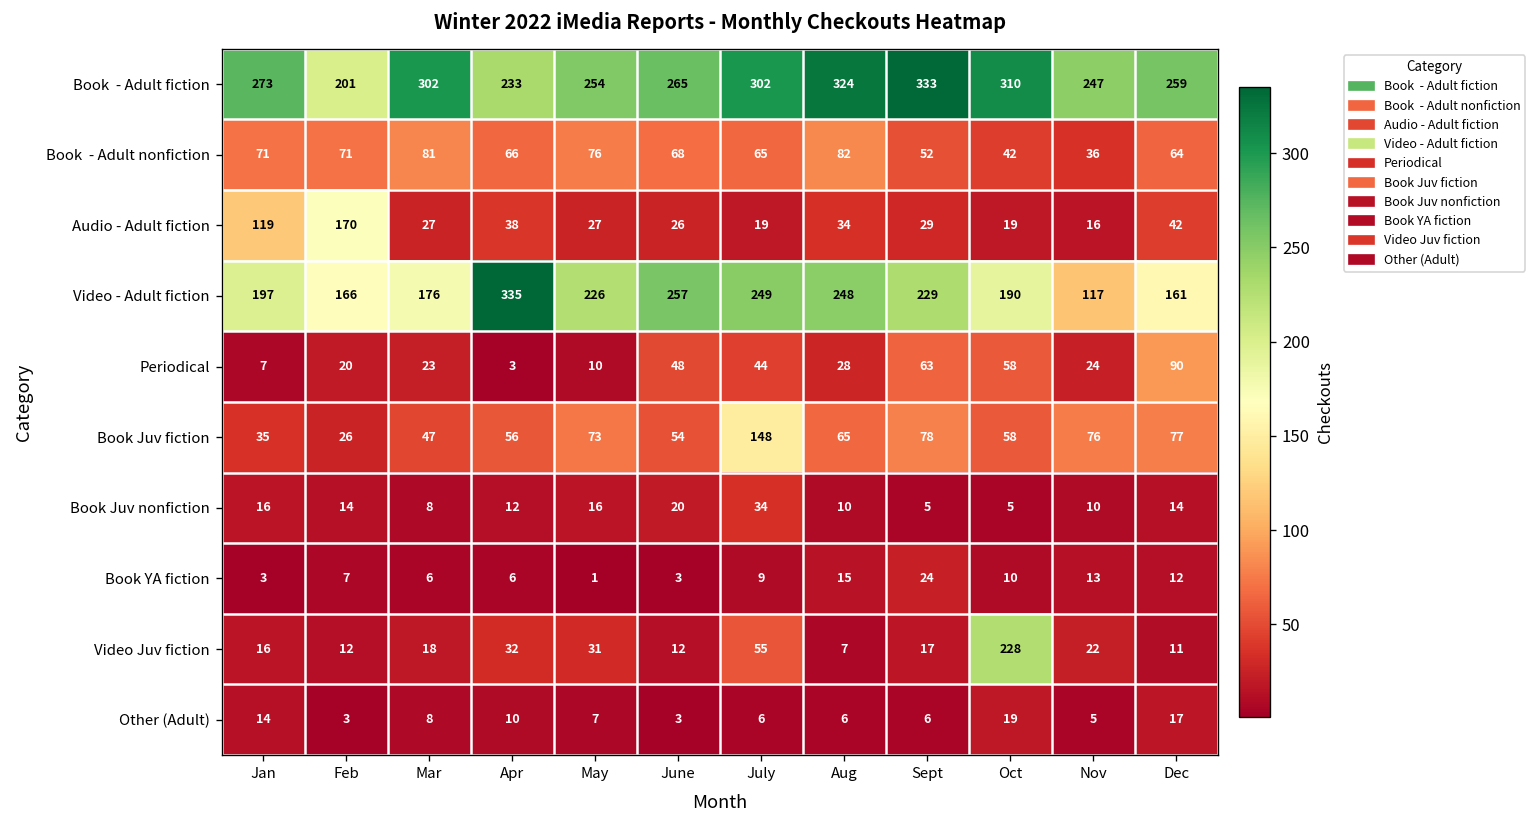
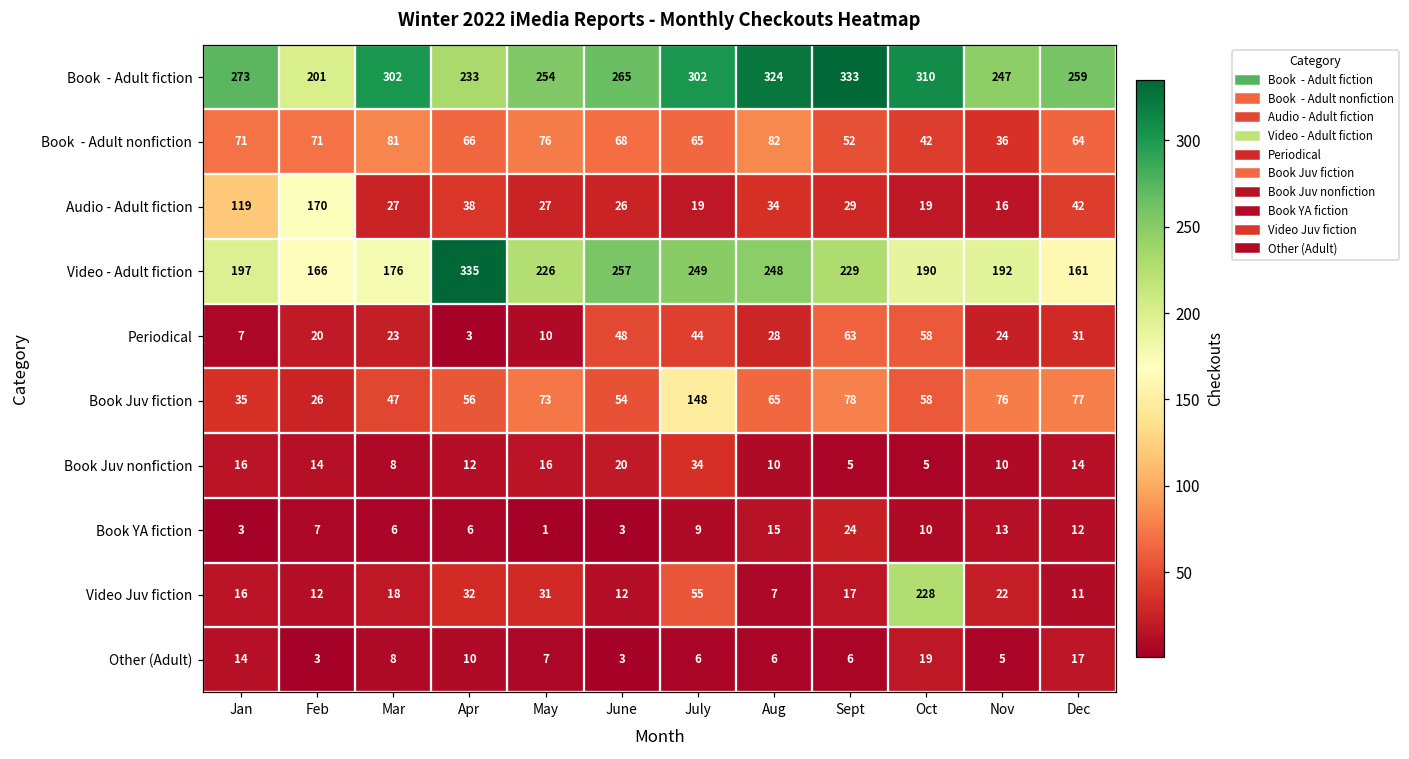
  {
    "Book - Adult fiction": {
      "Jan": 273,
      "Feb": 201,
      "Mar": 302,
      "Apr": 233,
      "May": 254,
      "June": 265,
      "July": 302,
      "Aug": 324,
      "Sept": 333,
      "Oct": 310,
      "Nov": 247,
      "Dec": 259
    },
    "Book - Adult nonfiction": {
      "Jan": 71,
      "Feb": 71,
      "Mar": 81,
      "Apr": 66,
      "May": 76,
      "June": 68,
      "July": 65,
      "Aug": 82,
      "Sept": 52,
      "Oct": 42,
      "Nov": 36,
      "Dec": 64
    },
    "Audio - Adult fiction": {
      "Jan": 119,
      "Feb": 170,
      "Mar": 27,
      "Apr": 38,
      "May": 27,
      "June": 26,
      "July": 19,
      "Aug": 34,
      "Sept": 29,
      "Oct": 19,
      "Nov": 16,
      "Dec": 42
    },
    "Video - Adult fiction": {
      "Jan": 197,
      "Feb": 166,
      "Mar": 176,
      "Apr": 335,
      "May": 226,
      "June": 257,
      "July": 249,
      "Aug": 248,
      "Sept": 229,
      "Oct": 190,
-     "Nov": 117,
+     "Nov": 192,
      "Dec": 161
    },
    "Periodical": {
      "Jan": 7,
      "Feb": 20,
      "Mar": 23,
      "Apr": 3,
      "May": 10,
      "June": 48,
      "July": 44,
      "Aug": 28,
      "Sept": 63,
      "Oct": 58,
      "Nov": 24,
-     "Dec": 90
+     "Dec": 31
    },
    "Book Juv fiction": {
      "Jan": 35,
      "Feb": 26,
      "Mar": 47,
      "Apr": 56,
      "May": 73,
      "June": 54,
      "July": 148,
      "Aug": 65,
      "Sept": 78,
      "Oct": 58,
      "Nov": 76,
      "Dec": 77
    },
    "Book Juv nonfiction": {
      "Jan": 16,
      "Feb": 14,
      "Mar": 8,
      "Apr": 12,
      "May": 16,
      "June": 20,
      "July": 34,
      "Aug": 10,
      "Sept": 5,
      "Oct": 5,
      "Nov": 10,
      "Dec": 14
    },
    "Book YA fiction": {
      "Jan": 3,
      "Feb": 7,
      "Mar": 6,
      "Apr": 6,
      "May": 1,
      "June": 3,
      "July": 9,
      "Aug": 15,
      "Sept": 24,
      "Oct": 10,
      "Nov": 13,
      "Dec": 12
    },
    "Video Juv fiction": {
      "Jan": 16,
      "Feb": 12,
      "Mar": 18,
      "Apr": 32,
      "May": 31,
      "June": 12,
      "July": 55,
      "Aug": 7,
      "Sept": 17,
      "Oct": 228,
      "Nov": 22,
      "Dec": 11
    },
    "Other (Adult)": {
      "Jan": 14,
      "Feb": 3,
      "Mar": 8,
      "Apr": 10,
      "May": 7,
      "June": 3,
      "July": 6,
      "Aug": 6,
      "Sept": 6,
      "Oct": 19,
      "Nov": 5,
      "Dec": 17
    }
  }
